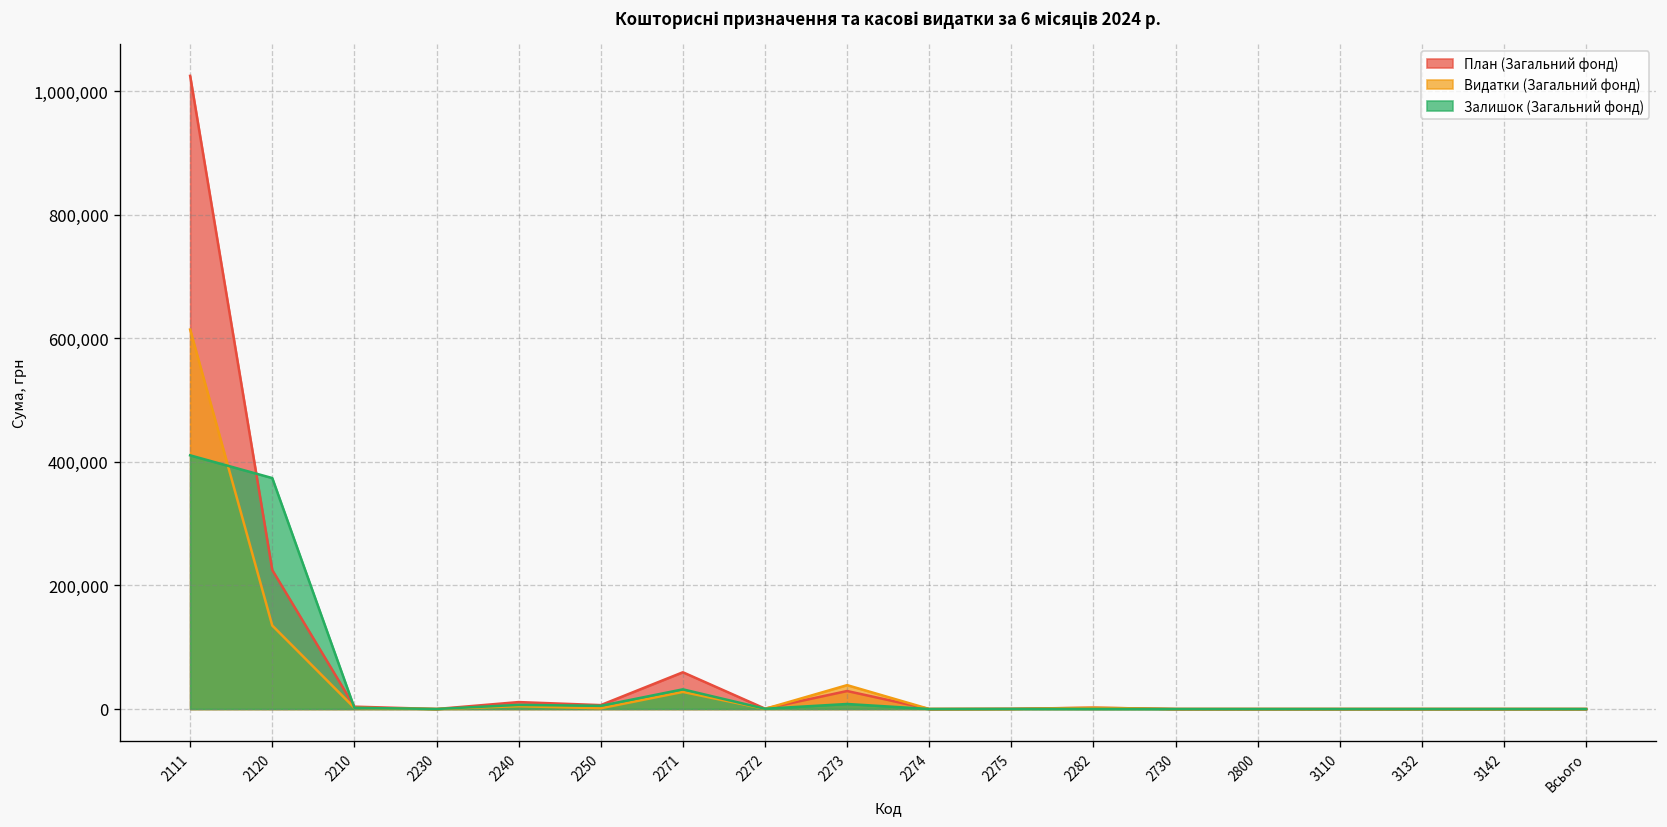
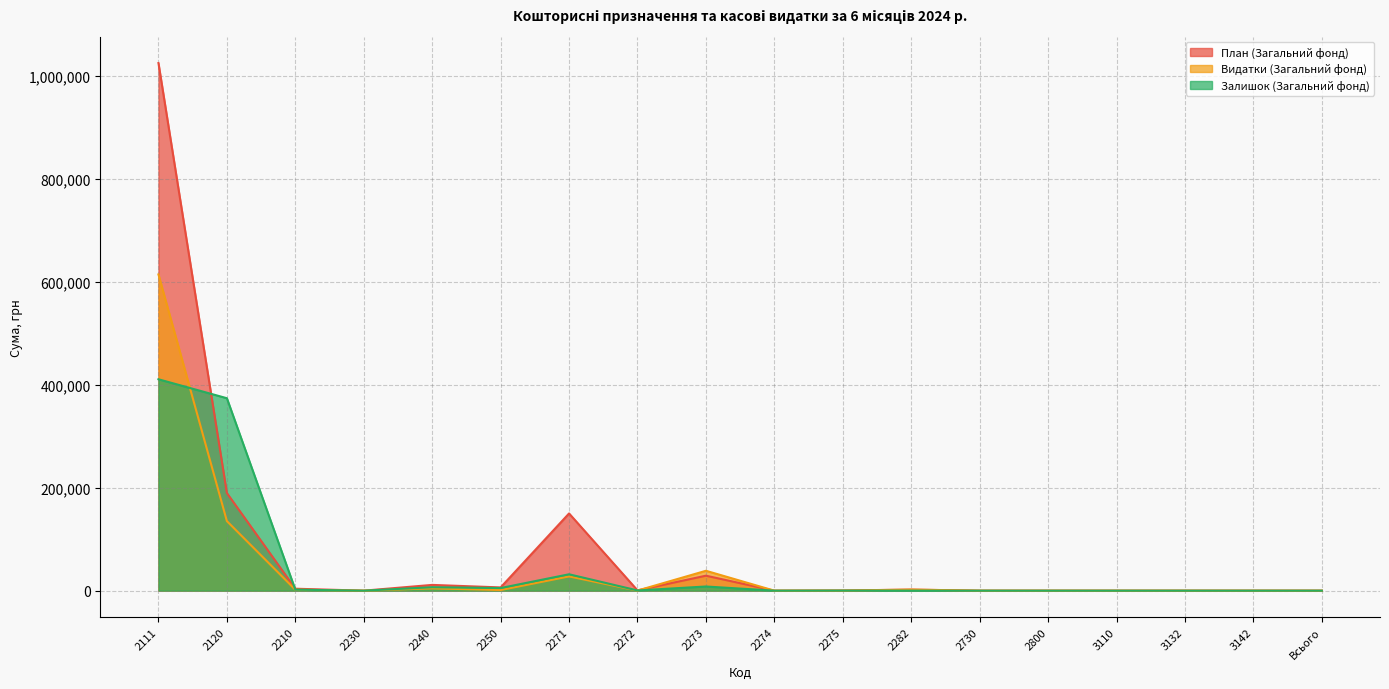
  {
    "План (Загальний фонд)": {
      "2111": "1,030,000",
-     "2120": "230,000",
-     "2271": "60,000",
+     "2120": "190,000",
+     "2271": "150,000",
      "2273": "30,000"
    },
    "Видатки (Загальний фонд)": {
      "2111": "610,000",
      "2120": "140,000",
      "2273": "40,000"
    },
    "Залишок (Загальний фонд)": {
      "2111": "410,000",
      "2120": "370,000",
      "2273": "10,000"
    }
  }
